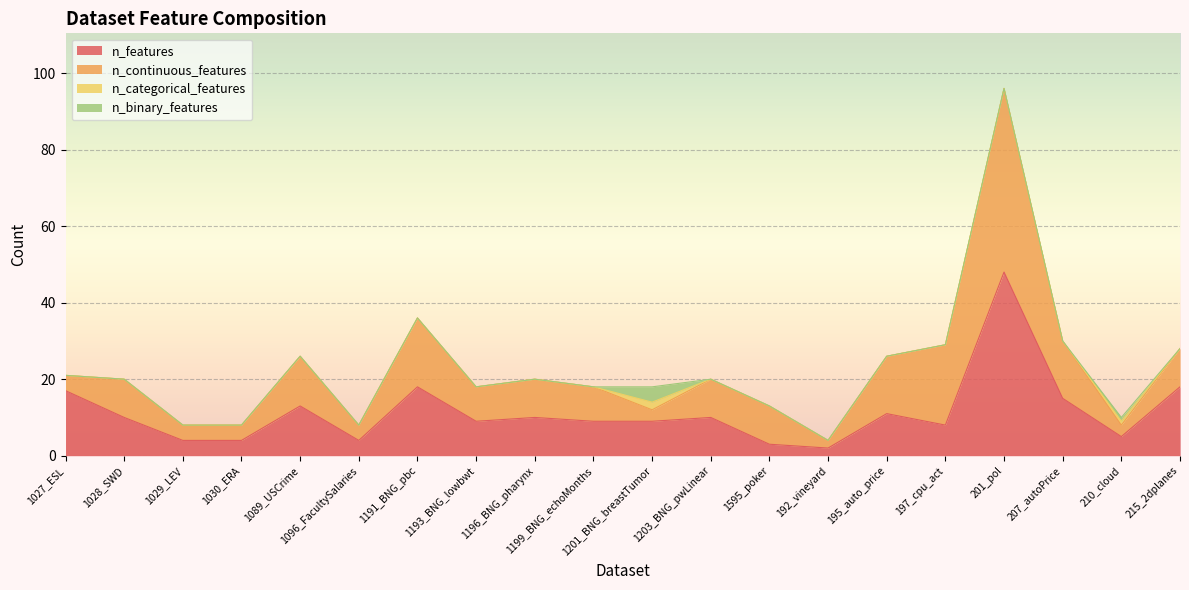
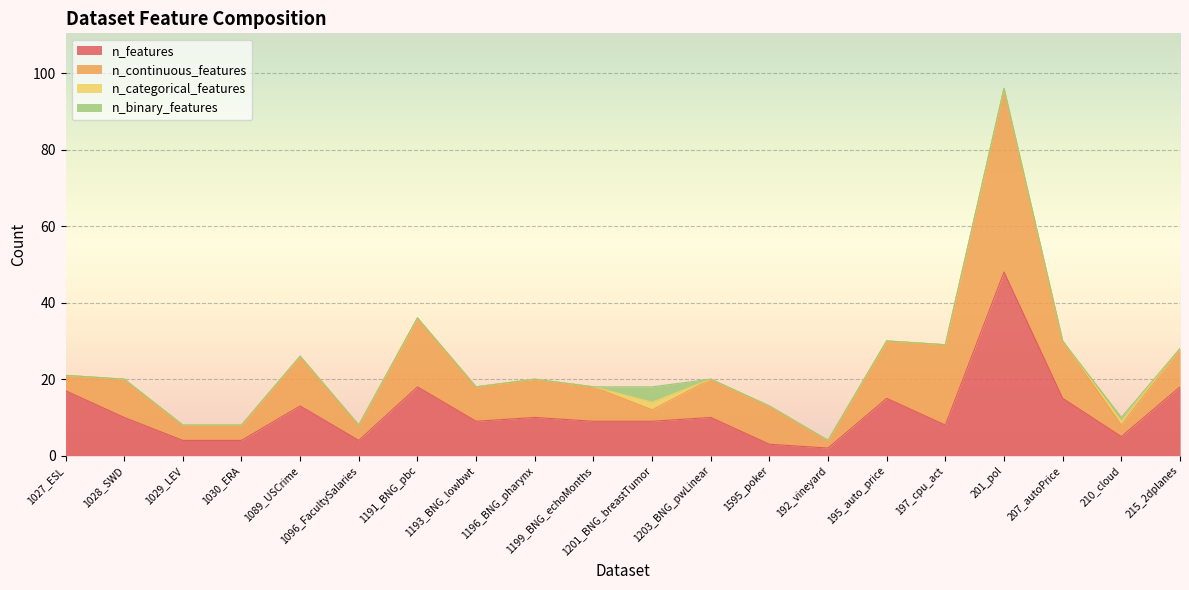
  {
    "n_features": {
      "1027_ESL": 17,
      "1028_SWD": 10,
      "1029_LEV": 4,
      "1030_ERA": 4,
      "1089_USCrime": 13,
      "1096_FacultySalaries": 4,
      "1191_BNG_pbc": 18,
      "1193_BNG_lowbwt": 9,
      "1196_BNG_pharynx": 10,
      "1199_BNG_echoMonths": 9,
      "1201_BNG_breastTumor": 9,
      "1203_BNG_pwLinear": 10,
      "1595_poker": 3,
      "192_vineyard": 2,
-     "195_auto_price": 11,
+     "195_auto_price": 15,
      "197_cpu_act": 8,
      "201_pol": 48,
      "207_autoPrice": 15,
      "210_cloud": 5,
      "215_2dplanes": 18
    },
    "n_binary_features": {
      "1201_BNG_breastTumor": 4,
      "210_cloud": 1
    }
  }
